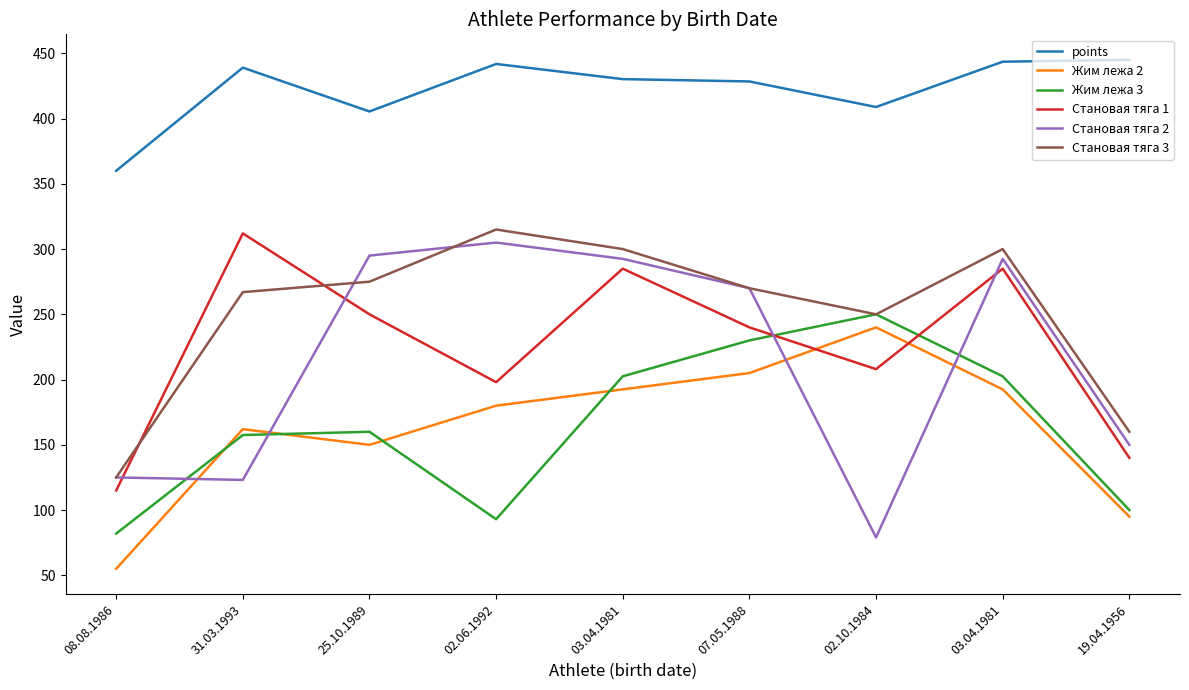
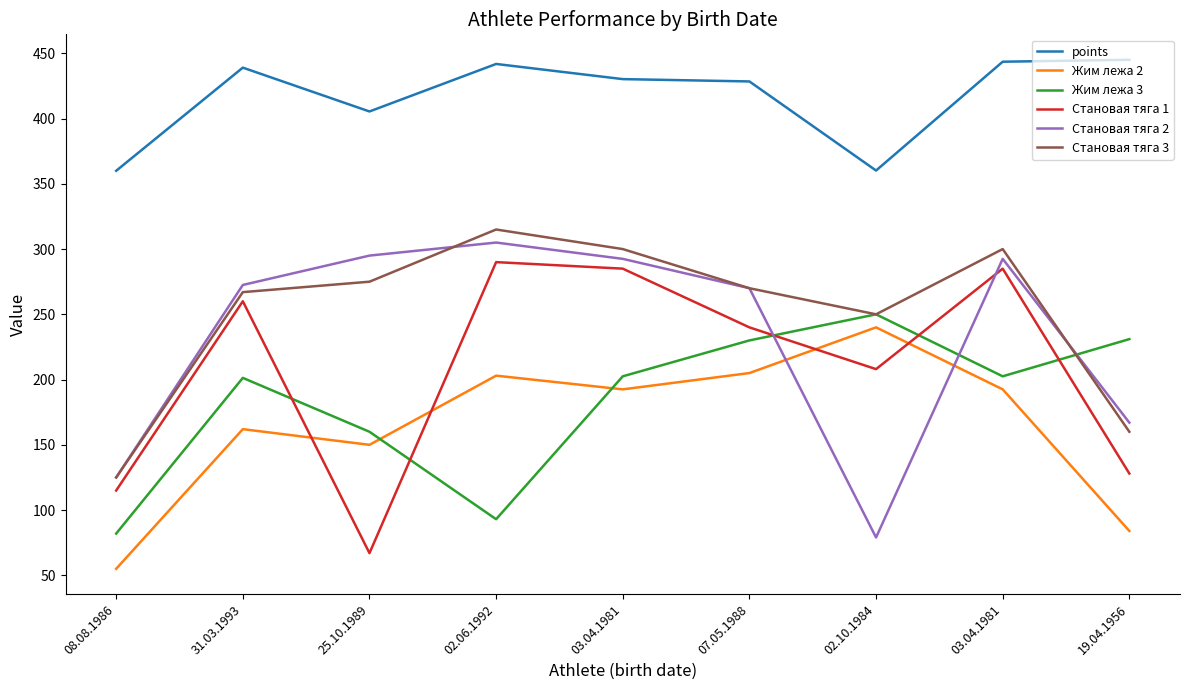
  {
    "points": {
      "08.08.1986": 360,
      "31.03.1993": 439,
      "25.10.1989": 405,
      "02.06.1992": 442,
      "07.05.1988": 428,
-     "02.10.1984": 409
+     "02.10.1984": 360
    },
    "Жим лежа 2": {
      "08.08.1986": 55,
      "31.03.1993": 162,
      "25.10.1989": 150,
-     "02.06.1992": 180,
+     "02.06.1992": 203,
      "07.05.1988": 205,
      "02.10.1984": 240,
-     "19.04.1956": 95
+     "19.04.1956": 84
    },
    "Жим лежа 3": {
      "08.08.1986": 82,
-     "31.03.1993": 158,
+     "31.03.1993": 201,
      "25.10.1989": 160,
      "02.06.1992": 93,
      "07.05.1988": 230,
-     "19.04.1956": 100
+     "19.04.1956": 231
    },
    "Становая тяга 1": {
      "08.08.1986": 115,
-     "31.03.1993": 312,
-     "25.10.1989": 250,
-     "02.06.1992": 198,
+     "31.03.1993": 260,
+     "25.10.1989": 67,
+     "02.06.1992": 290,
      "07.05.1988": 240,
      "02.10.1984": 208,
-     "19.04.1956": 140
+     "19.04.1956": 128
    },
    "Становая тяга 2": {
-     "31.03.1993": 123,
+     "31.03.1993": 273,
      "25.10.1989": 295,
      "02.06.1992": 305,
      "02.10.1984": 79,
-     "19.04.1956": 150
+     "19.04.1956": 167
    },
    "Становая тяга 3": {
      "31.03.1993": 267,
      "25.10.1989": 275,
      "02.06.1992": 315,
      "19.04.1956": 160
    }
  }
